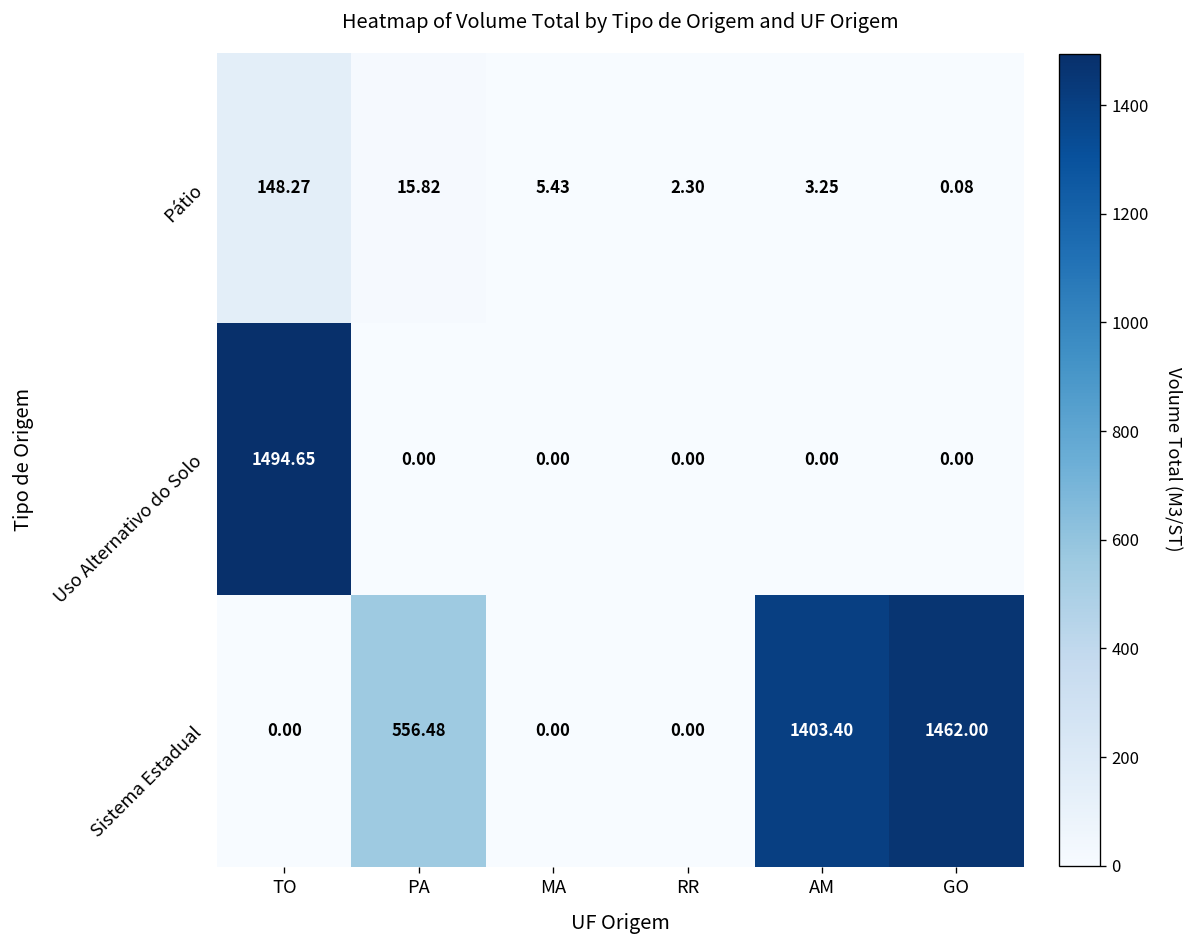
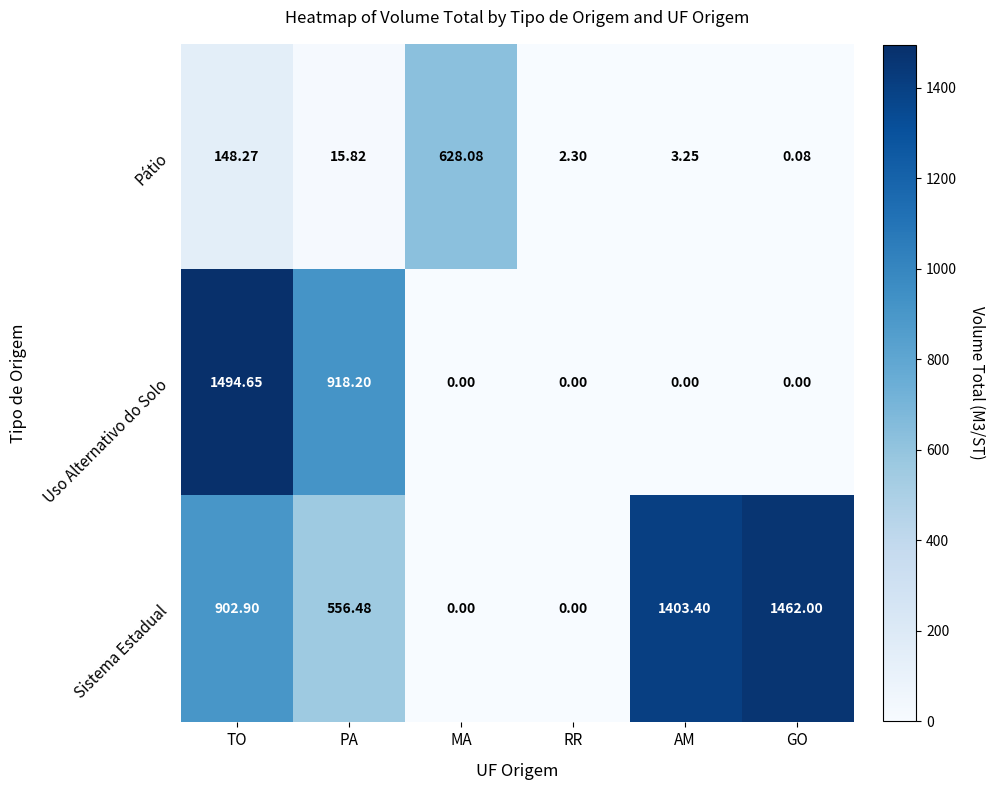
  {
    "Pátio": {
      "TO": 148.27,
      "PA": 15.82,
-     "MA": 5.43,
+     "MA": 628.08,
      "RR": 2.30,
      "AM": 3.25,
      "GO": 0.08
    },
    "Uso Alternativo do Solo": {
      "TO": 1494.65,
-     "PA": 0.00,
+     "PA": 918.20,
      "MA": 0.00,
      "RR": 0.00,
      "AM": 0.00,
      "GO": 0.00
    },
    "Sistema Estadual": {
-     "TO": 0.00,
+     "TO": 902.90,
      "PA": 556.48,
      "MA": 0.00,
      "RR": 0.00,
      "AM": 1403.40,
      "GO": 1462.00
    }
  }
